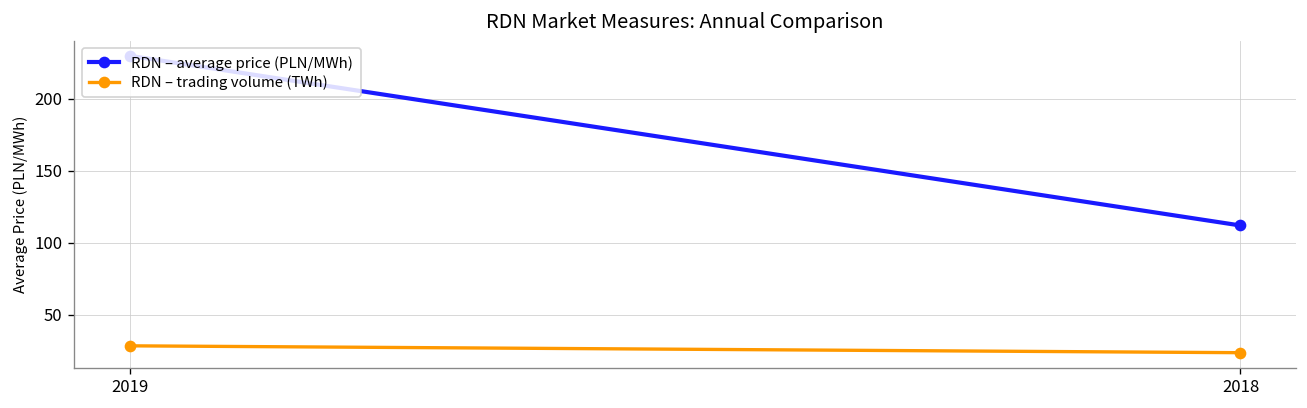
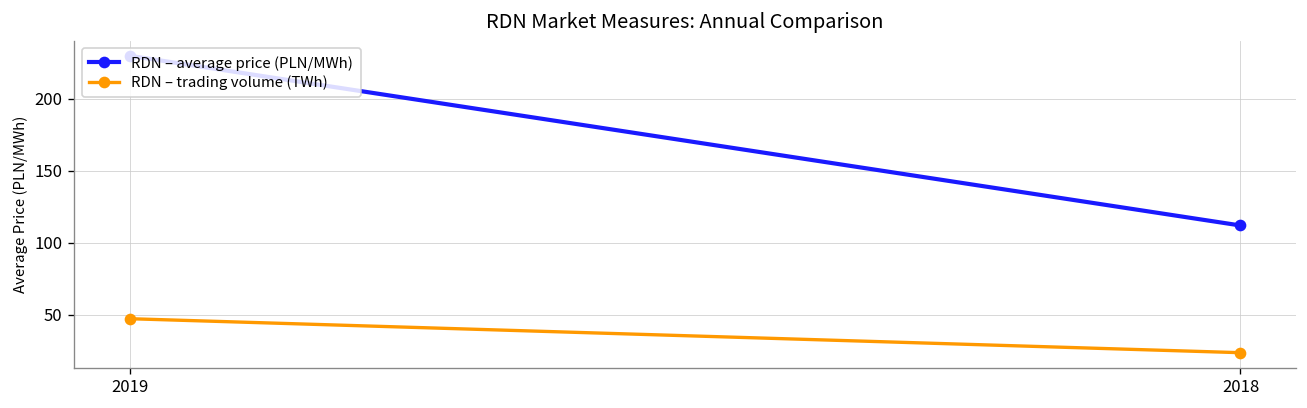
  {
    "RDN – average price (PLN/MWh)": {
      "2018": 112
    },
    "RDN – trading volume (TWh)": {
-     "2019": 28,
+     "2019": 47,
      "2018": 24
    }
  }
